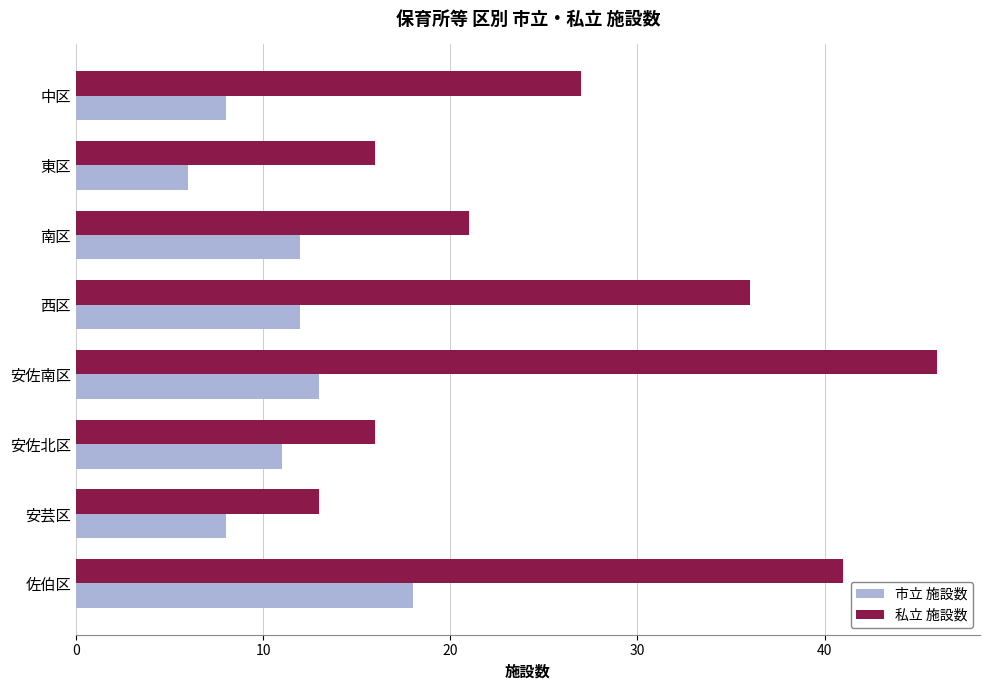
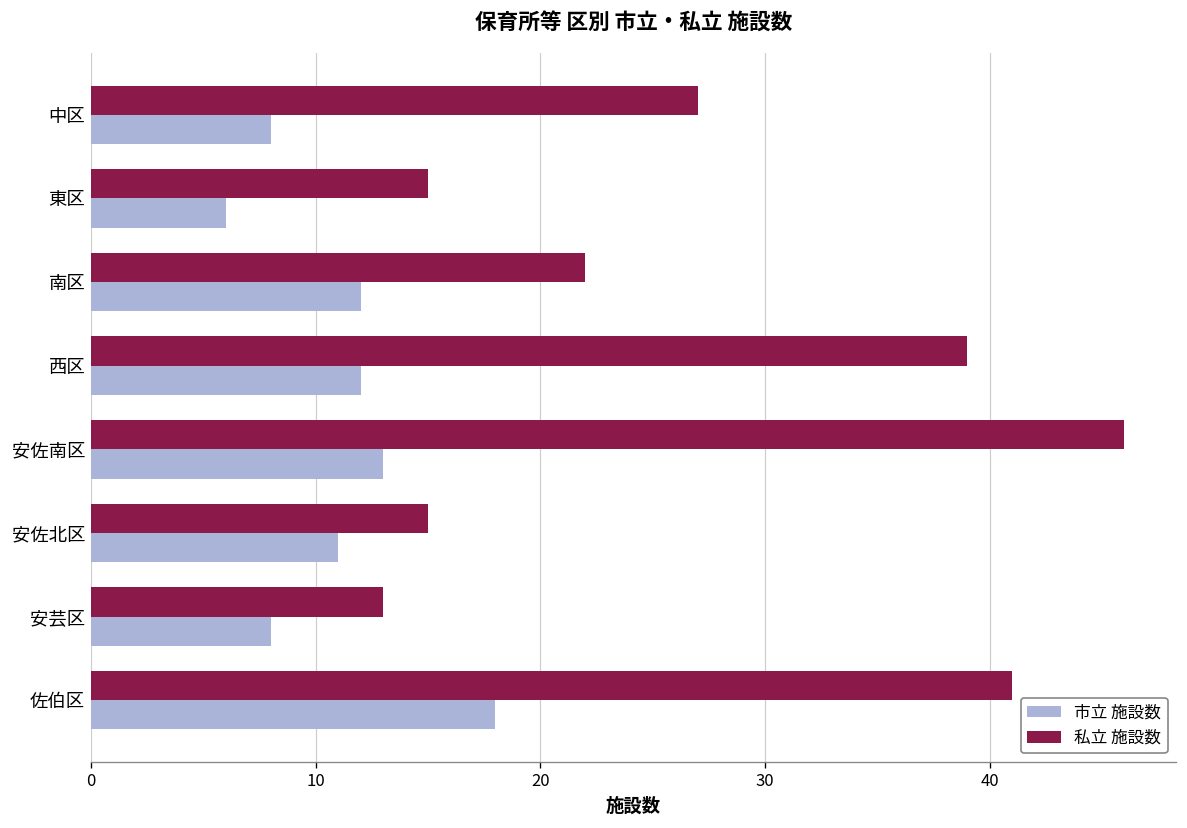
  {
    "市立 施設数": {
      "中区": 8,
      "東区": 6,
      "南区": 12,
      "西区": 12,
      "安佐南区": 13,
      "安佐北区": 11,
      "安芸区": 8,
      "佐伯区": 18
    },
    "私立 施設数": {
      "中区": 27,
-     "東区": 16,
-     "南区": 21,
-     "西区": 36,
+     "東区": 15,
+     "南区": 22,
+     "西区": 39,
      "安佐南区": 46,
-     "安佐北区": 16,
+     "安佐北区": 15,
      "安芸区": 13,
      "佐伯区": 41
    }
  }
